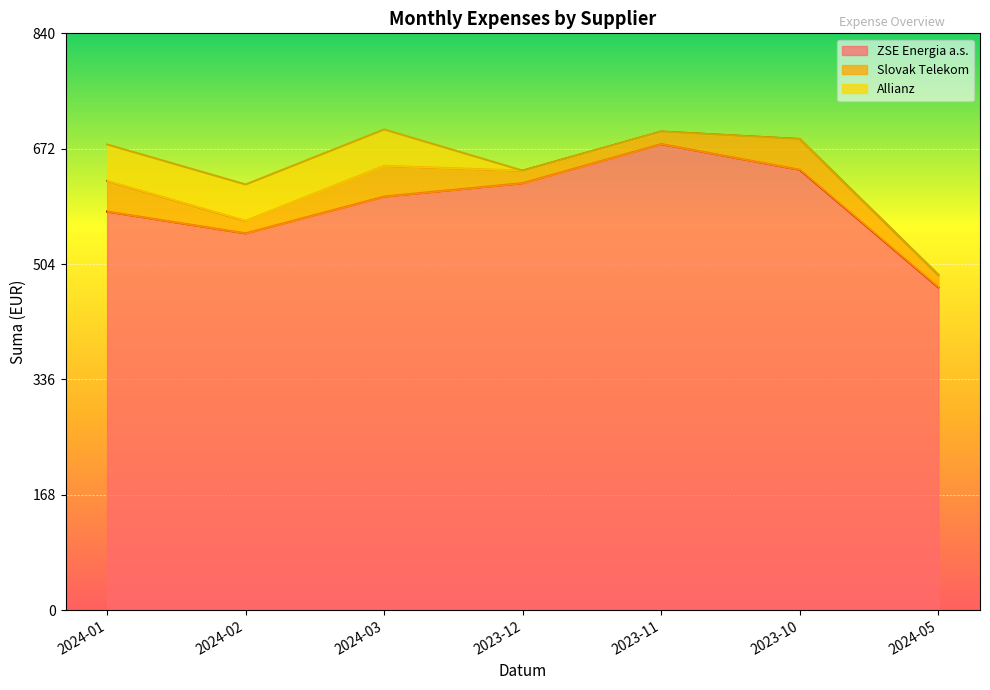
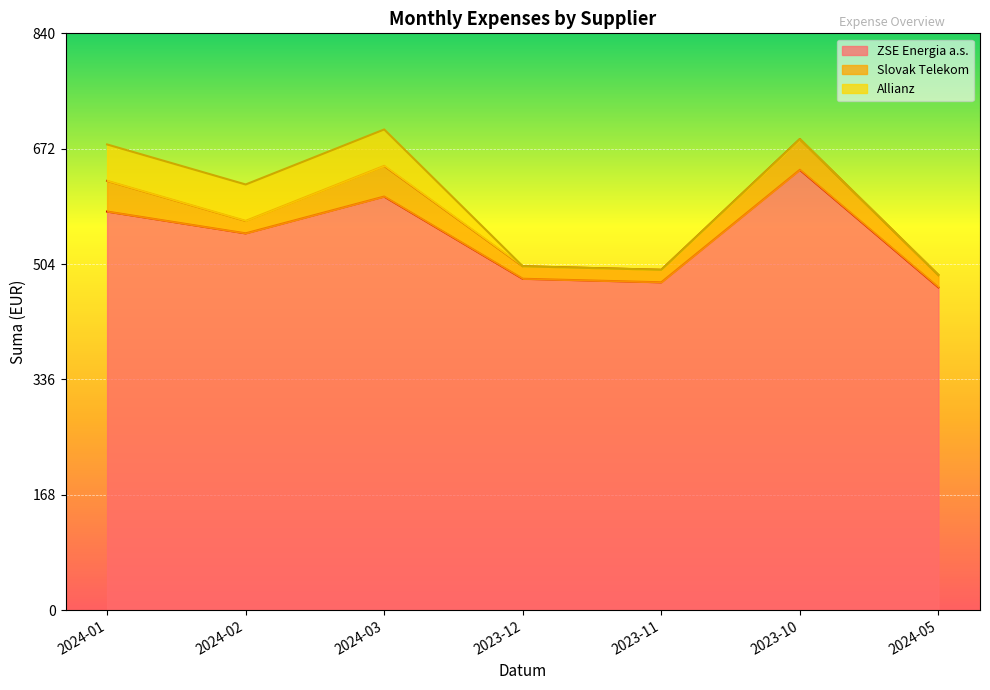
  {
    "ZSE Energia a.s.": {
      "2024-01": 580,
      "2024-02": 550,
      "2024-03": 600,
-     "2023-12": 620,
-     "2023-11": 680,
+     "2023-12": 480,
+     "2023-11": 480,
      "2023-10": 640,
      "2024-05": 470
    }
  }
